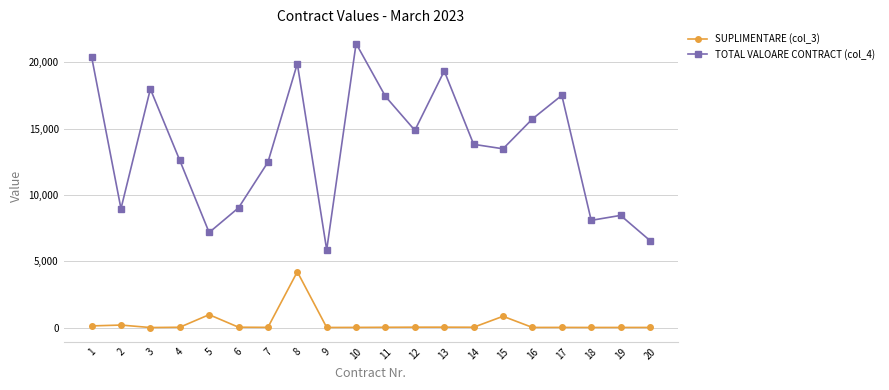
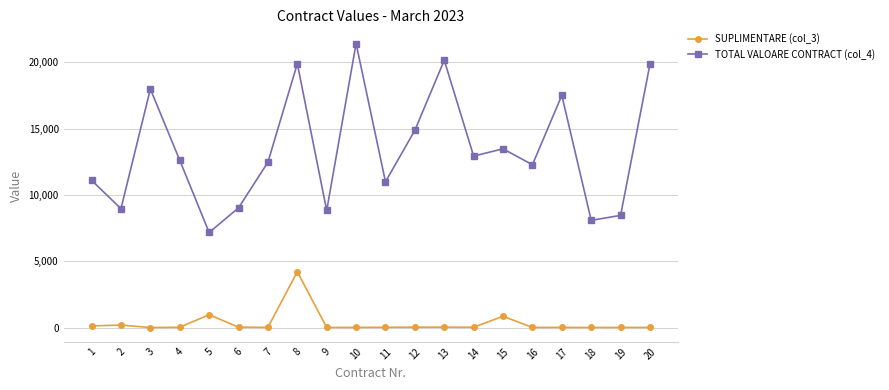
  {
    "SUPLIMENTARE (col_3)": {
      "1": "100",
      "2": "200",
      "3": "0",
      "4": "0",
      "5": "1,000",
      "6": "0",
      "7": "0",
      "8": "4,200",
      "9": "0",
      "10": "0",
      "11": "0",
      "12": "0",
      "13": "0",
      "14": "0",
      "15": "800",
      "16": "0",
      "17": "0",
      "18": "0",
      "19": "0",
      "20": "0"
    },
    "TOTAL VALOARE CONTRACT (col_4)": {
-     "1": "20,400",
+     "1": "11,100",
      "2": "9,000",
      "3": "18,000",
      "4": "12,600",
      "5": "7,200",
      "6": "9,000",
      "7": "12,500",
      "8": "19,900",
-     "9": "5,900",
+     "9": "8,800",
      "10": "21,400",
-     "11": "17,400",
+     "11": "11,000",
      "12": "14,900",
-     "13": "19,300",
-     "14": "13,800",
+     "13": "20,200",
+     "14": "12,900",
      "15": "13,500",
-     "16": "15,700",
+     "16": "12,300",
      "17": "17,500",
      "18": "8,100",
      "19": "8,500",
-     "20": "6,600"
+     "20": "19,900"
    }
  }
